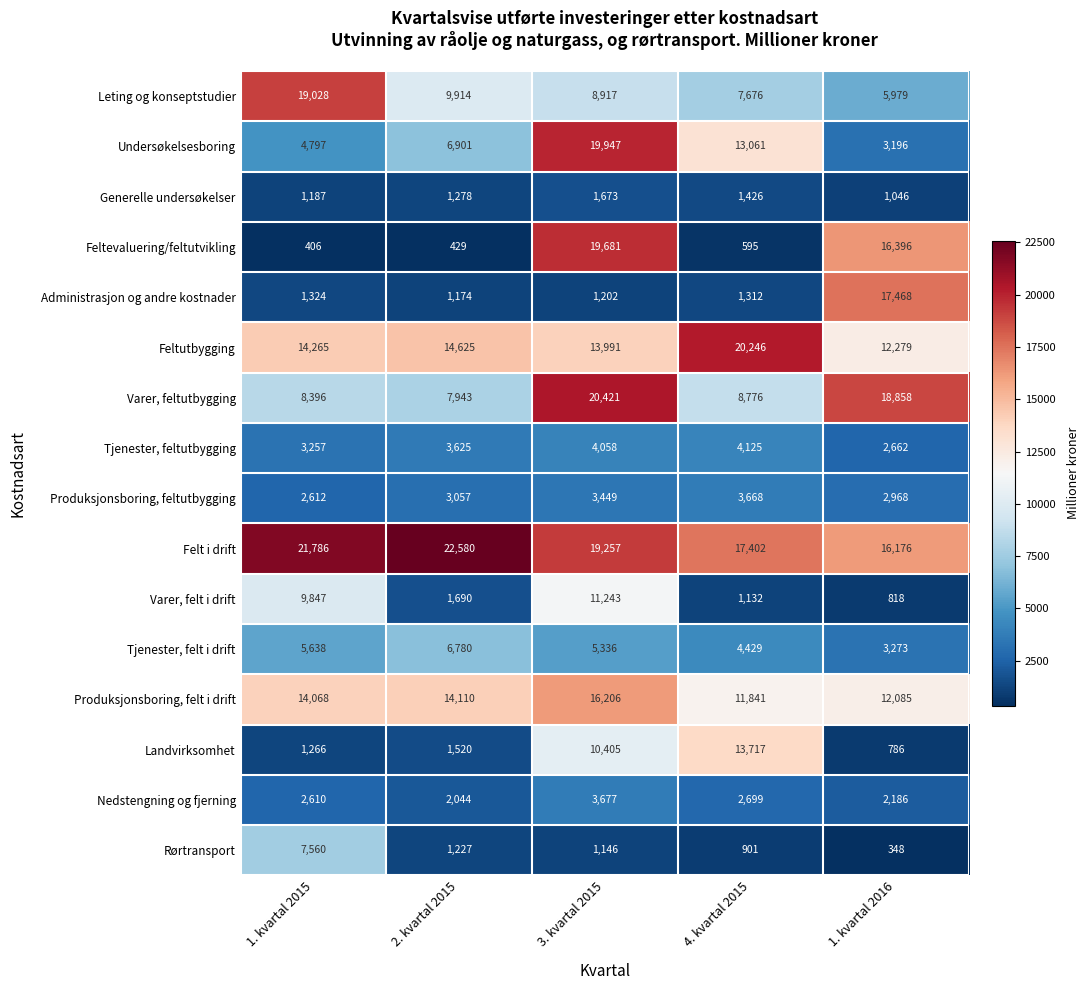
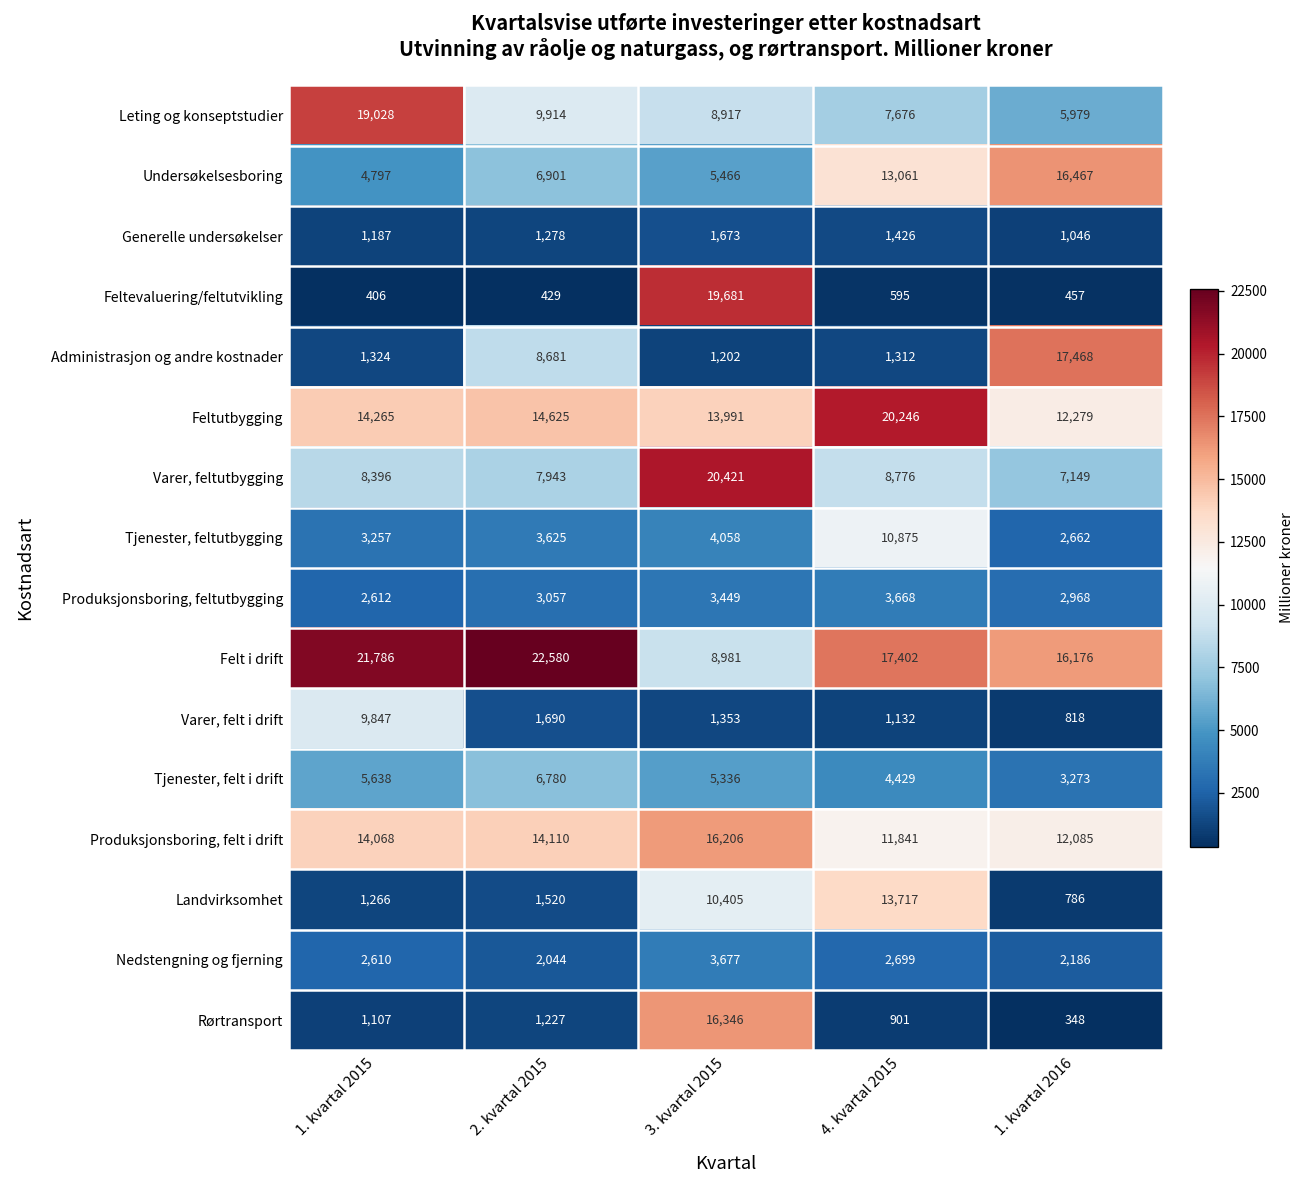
  {
    "Leting og konseptstudier": {
      "1. kvartal 2015": "19,028",
      "2. kvartal 2015": "9,914",
      "3. kvartal 2015": "8,917",
      "4. kvartal 2015": "7,676",
      "1. kvartal 2016": "5,979"
    },
    "Undersøkelsesboring": {
      "1. kvartal 2015": "4,797",
      "2. kvartal 2015": "6,901",
-     "3. kvartal 2015": "19,947",
+     "3. kvartal 2015": "5,466",
      "4. kvartal 2015": "13,061",
-     "1. kvartal 2016": "3,196"
+     "1. kvartal 2016": "16,467"
    },
    "Generelle undersøkelser": {
      "1. kvartal 2015": "1,187",
      "2. kvartal 2015": "1,278",
      "3. kvartal 2015": "1,673",
      "4. kvartal 2015": "1,426",
      "1. kvartal 2016": "1,046"
    },
    "Feltevaluering/feltutvikling": {
      "1. kvartal 2015": "406",
      "2. kvartal 2015": "429",
      "3. kvartal 2015": "19,681",
      "4. kvartal 2015": "595",
-     "1. kvartal 2016": "16,396"
+     "1. kvartal 2016": "457"
    },
    "Administrasjon og andre kostnader": {
      "1. kvartal 2015": "1,324",
-     "2. kvartal 2015": "1,174",
+     "2. kvartal 2015": "8,681",
      "3. kvartal 2015": "1,202",
      "4. kvartal 2015": "1,312",
      "1. kvartal 2016": "17,468"
    },
    "Feltutbygging": {
      "1. kvartal 2015": "14,265",
      "2. kvartal 2015": "14,625",
      "3. kvartal 2015": "13,991",
      "4. kvartal 2015": "20,246",
      "1. kvartal 2016": "12,279"
    },
    "Varer, feltutbygging": {
      "1. kvartal 2015": "8,396",
      "2. kvartal 2015": "7,943",
      "3. kvartal 2015": "20,421",
      "4. kvartal 2015": "8,776",
-     "1. kvartal 2016": "18,858"
+     "1. kvartal 2016": "7,149"
    },
    "Tjenester, feltutbygging": {
      "1. kvartal 2015": "3,257",
      "2. kvartal 2015": "3,625",
      "3. kvartal 2015": "4,058",
-     "4. kvartal 2015": "4,125",
+     "4. kvartal 2015": "10,875",
      "1. kvartal 2016": "2,662"
    },
    "Produksjonsboring, feltutbygging": {
      "1. kvartal 2015": "2,612",
      "2. kvartal 2015": "3,057",
      "3. kvartal 2015": "3,449",
      "4. kvartal 2015": "3,668",
      "1. kvartal 2016": "2,968"
    },
    "Felt i drift": {
      "1. kvartal 2015": "21,786",
      "2. kvartal 2015": "22,580",
-     "3. kvartal 2015": "19,257",
+     "3. kvartal 2015": "8,981",
      "4. kvartal 2015": "17,402",
      "1. kvartal 2016": "16,176"
    },
    "Varer, felt i drift": {
      "1. kvartal 2015": "9,847",
      "2. kvartal 2015": "1,690",
-     "3. kvartal 2015": "11,243",
+     "3. kvartal 2015": "1,353",
      "4. kvartal 2015": "1,132",
      "1. kvartal 2016": "818"
    },
    "Tjenester, felt i drift": {
      "1. kvartal 2015": "5,638",
      "2. kvartal 2015": "6,780",
      "3. kvartal 2015": "5,336",
      "4. kvartal 2015": "4,429",
      "1. kvartal 2016": "3,273"
    },
    "Produksjonsboring, felt i drift": {
      "1. kvartal 2015": "14,068",
      "2. kvartal 2015": "14,110",
      "3. kvartal 2015": "16,206",
      "4. kvartal 2015": "11,841",
      "1. kvartal 2016": "12,085"
    },
    "Landvirksomhet": {
      "1. kvartal 2015": "1,266",
      "2. kvartal 2015": "1,520",
      "3. kvartal 2015": "10,405",
      "4. kvartal 2015": "13,717",
      "1. kvartal 2016": "786"
    },
    "Nedstengning og fjerning": {
      "1. kvartal 2015": "2,610",
      "2. kvartal 2015": "2,044",
      "3. kvartal 2015": "3,677",
      "4. kvartal 2015": "2,699",
      "1. kvartal 2016": "2,186"
    },
    "Rørtransport": {
-     "1. kvartal 2015": "7,560",
+     "1. kvartal 2015": "1,107",
      "2. kvartal 2015": "1,227",
-     "3. kvartal 2015": "1,146",
+     "3. kvartal 2015": "16,346",
      "4. kvartal 2015": "901",
      "1. kvartal 2016": "348"
    }
  }
